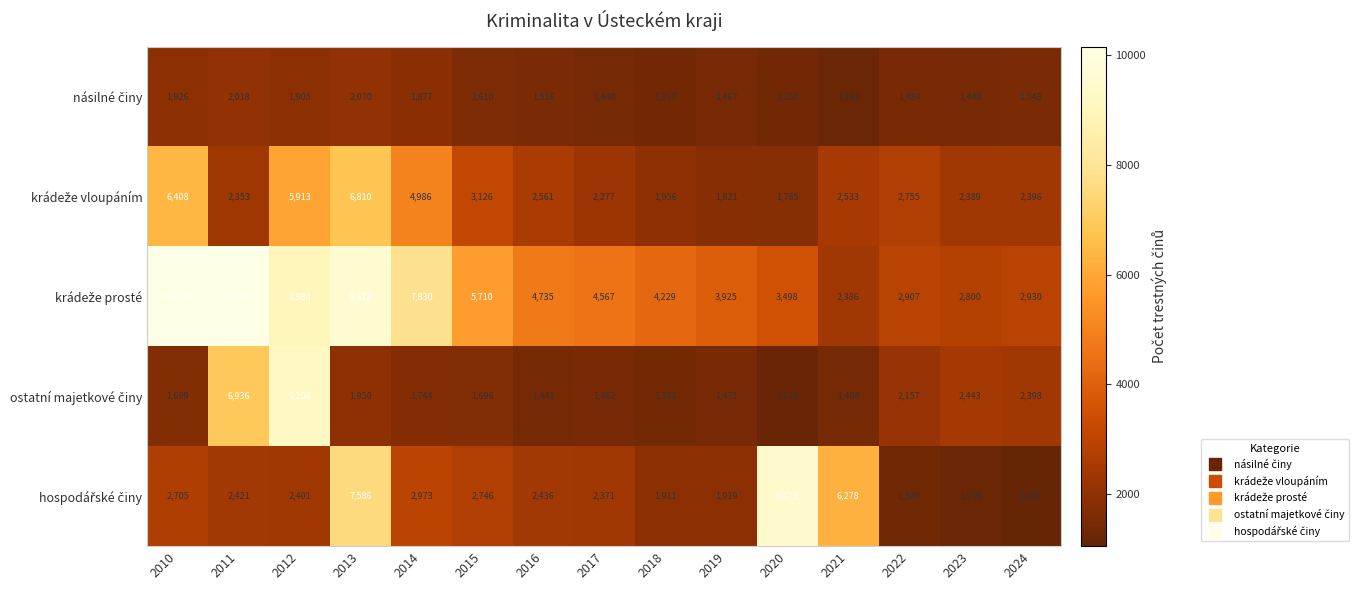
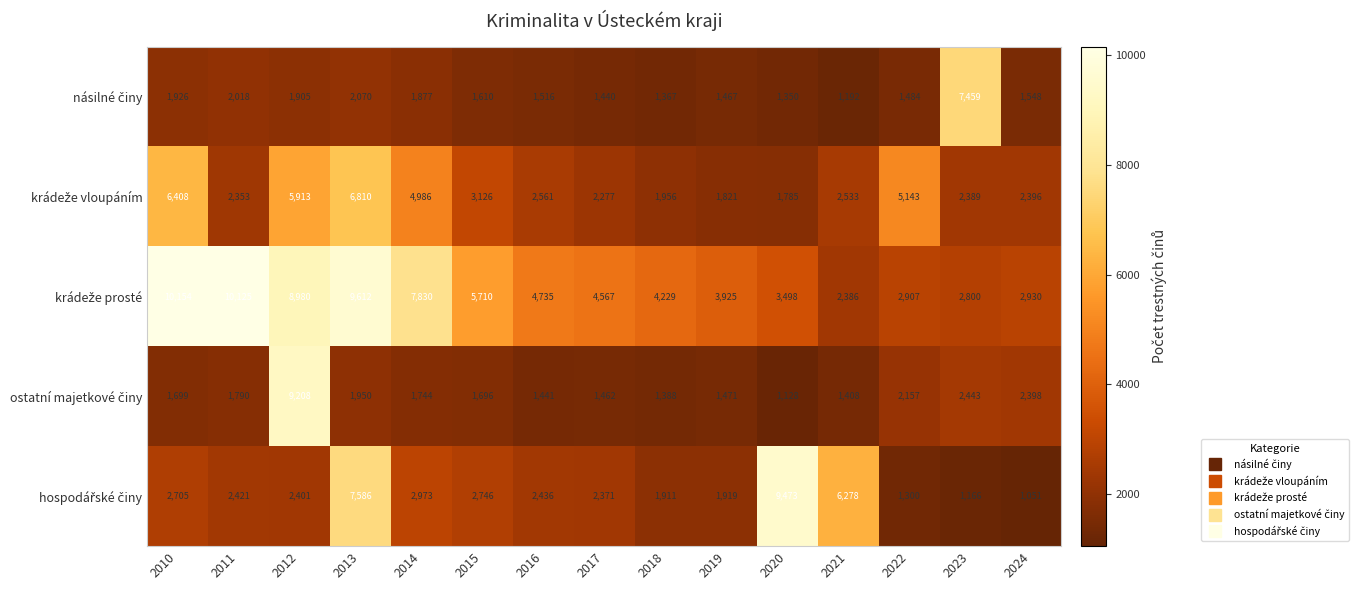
  {
    "násilné činy": {
      "2010": "1,926",
      "2011": "2,018",
      "2012": "1,905",
      "2013": "2,070",
      "2014": "1,877",
      "2015": "1,610",
      "2016": "1,516",
      "2017": "1,440",
      "2018": "1,367",
      "2019": "1,467",
      "2020": "1,350",
      "2021": "1,192",
      "2022": "1,484",
-     "2023": "1,448",
+     "2023": "7,459",
      "2024": "1,548"
    },
    "krádeže vloupáním": {
      "2010": "6,408",
      "2011": "2,353",
      "2012": "5,913",
      "2013": "6,810",
      "2014": "4,986",
      "2015": "3,126",
      "2016": "2,561",
      "2017": "2,277",
      "2018": "1,956",
      "2019": "1,821",
      "2020": "1,785",
      "2021": "2,533",
-     "2022": "2,755",
+     "2022": "5,143",
      "2023": "2,389",
      "2024": "2,396"
    },
    "krádeže prosté": {
      "2012": "8,980",
      "2014": "7,830",
      "2015": "5,710",
      "2016": "4,735",
      "2017": "4,567",
      "2018": "4,229",
      "2019": "3,925",
      "2020": "3,498",
      "2021": "2,386",
      "2022": "2,907",
      "2023": "2,800",
      "2024": "2,930"
    },
    "ostatní majetkové činy": {
      "2010": "1,699",
-     "2011": "6,936",
+     "2011": "1,790",
      "2012": "9,208",
      "2013": "1,950",
      "2014": "1,744",
      "2015": "1,696",
      "2016": "1,441",
      "2017": "1,462",
      "2018": "1,388",
      "2019": "1,471",
      "2020": "1,128",
      "2021": "1,408",
      "2022": "2,157",
      "2023": "2,443",
      "2024": "2,398"
    },
    "hospodářské činy": {
      "2010": "2,705",
      "2011": "2,421",
      "2012": "2,401",
      "2013": "7,586",
      "2014": "2,973",
      "2015": "2,746",
      "2016": "2,436",
      "2017": "2,371",
      "2018": "1,911",
      "2019": "1,919",
      "2020": "9,473",
      "2021": "6,278",
      "2022": "1,300",
      "2023": "1,166",
      "2024": "1,051"
    }
  }
